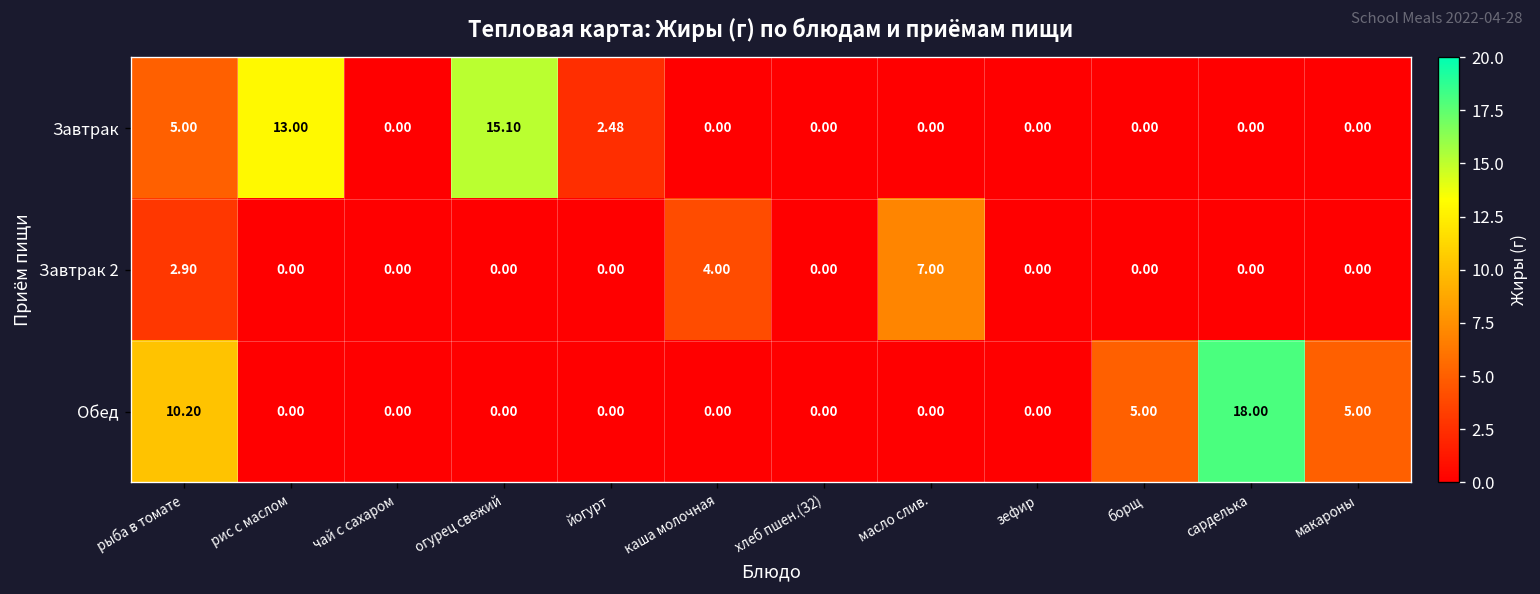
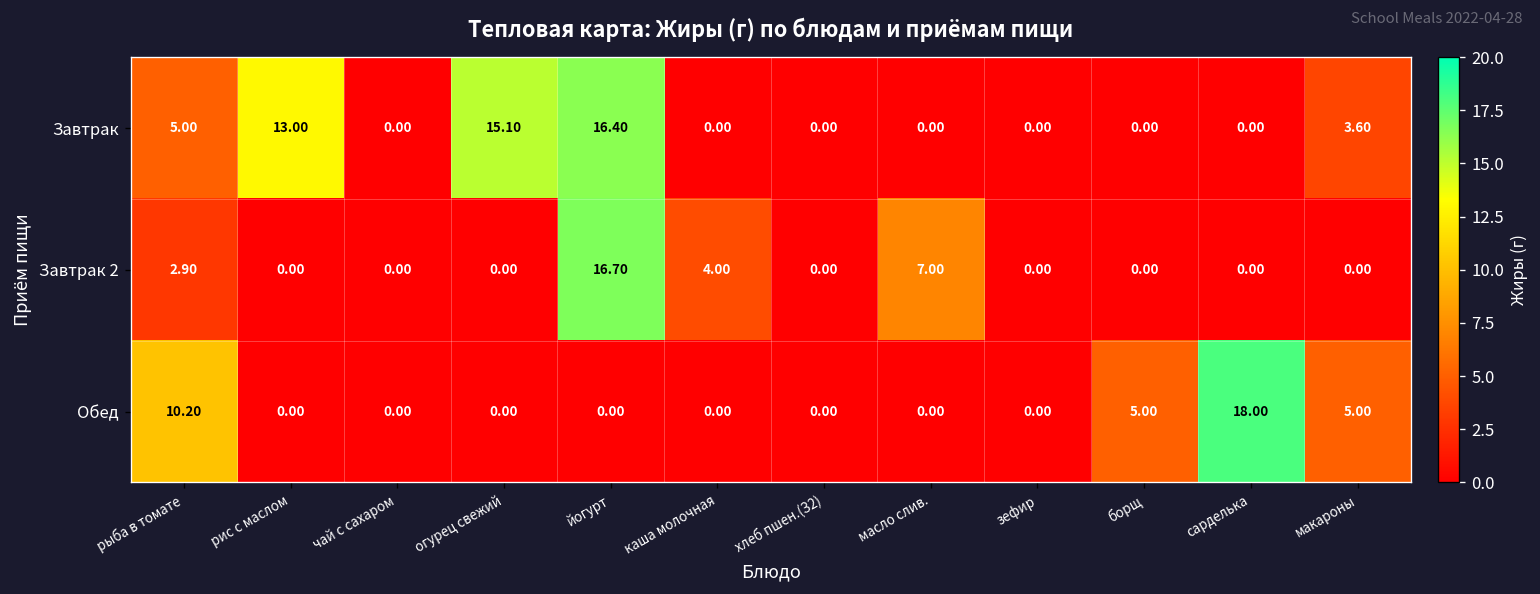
  {
    "Завтрак": {
      "рыба в томате": 5.00,
      "рис с маслом": 13.00,
      "чай с сахаром": 0.00,
      "огурец свежий": 15.10,
-     "йогурт": 2.48,
+     "йогурт": 16.40,
      "каша молочная": 0.00,
      "хлеб пшен.(З2)": 0.00,
      "масло слив.": 0.00,
      "зефир": 0.00,
      "борщ": 0.00,
      "сарделька": 0.00,
-     "макароны": 0.00
+     "макароны": 3.60
    },
    "Завтрак 2": {
      "рыба в томате": 2.90,
      "рис с маслом": 0.00,
      "чай с сахаром": 0.00,
      "огурец свежий": 0.00,
-     "йогурт": 0.00,
+     "йогурт": 16.70,
      "каша молочная": 4.00,
      "хлеб пшен.(З2)": 0.00,
      "масло слив.": 7.00,
      "зефир": 0.00,
      "борщ": 0.00,
      "сарделька": 0.00,
      "макароны": 0.00
    },
    "Обед": {
      "рыба в томате": 10.20,
      "рис с маслом": 0.00,
      "чай с сахаром": 0.00,
      "огурец свежий": 0.00,
      "йогурт": 0.00,
      "каша молочная": 0.00,
      "хлеб пшен.(З2)": 0.00,
      "масло слив.": 0.00,
      "зефир": 0.00,
      "борщ": 5.00,
      "сарделька": 18.00,
      "макароны": 5.00
    }
  }
